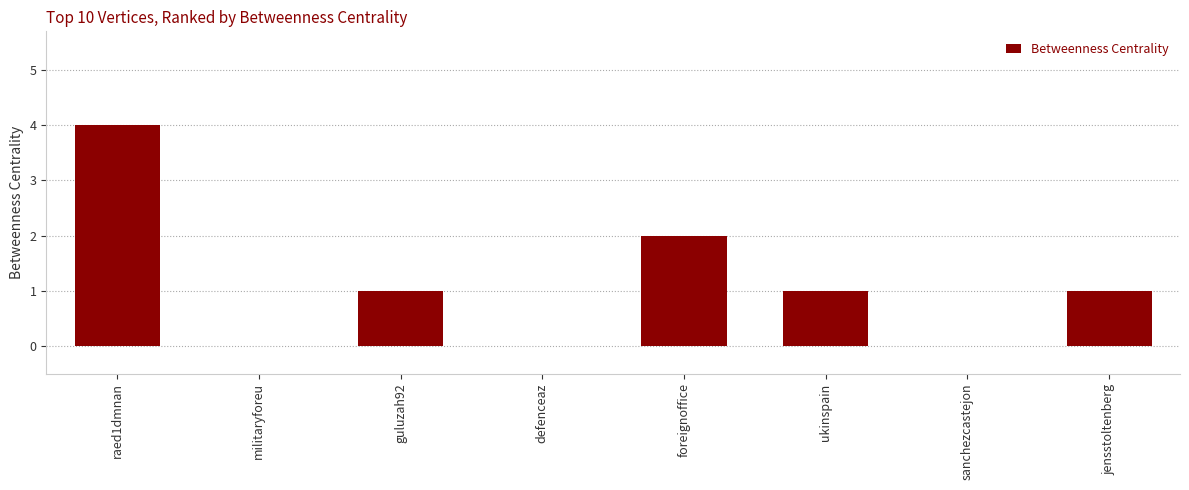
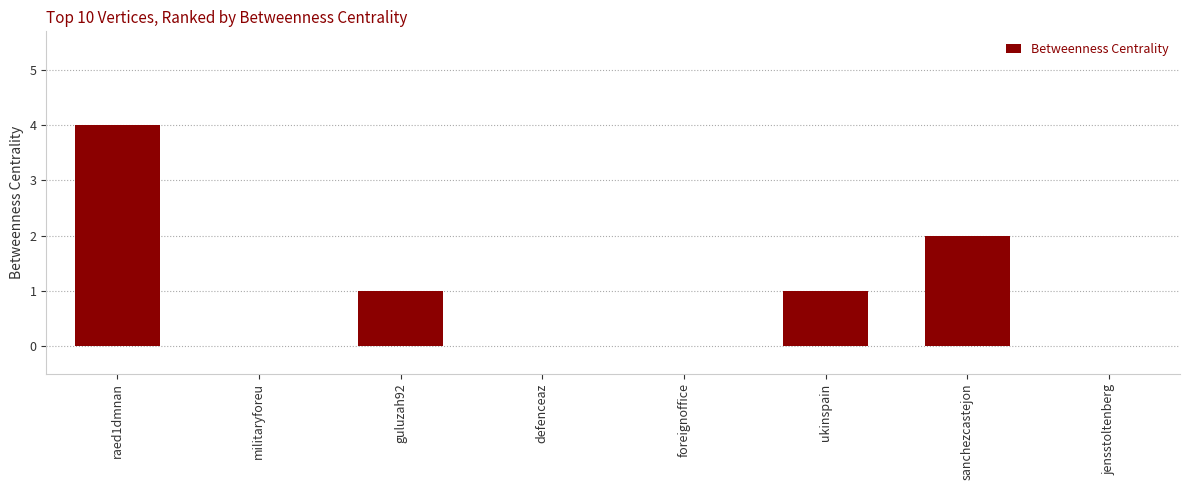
  {
    "raed1dmnan": 4,
    "militaryforeu": 0,
    "guluzah92": 1,
    "defenceaz": 0,
-   "foreignoffice": 2,
+   "foreignoffice": 0,
    "ukinspain": 1,
-   "sanchezcastejon": 0,
-   "jensstoltenberg": 1
+   "sanchezcastejon": 2,
+   "jensstoltenberg": 0
  }
